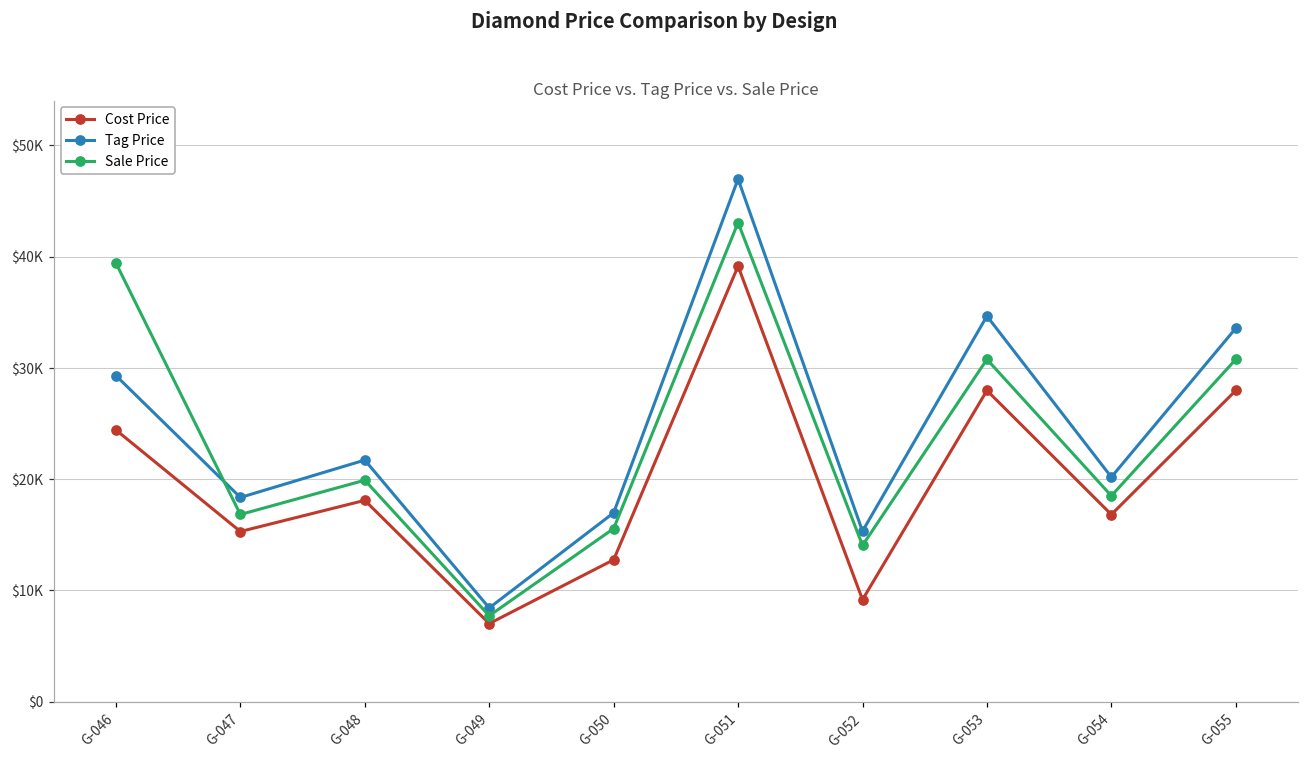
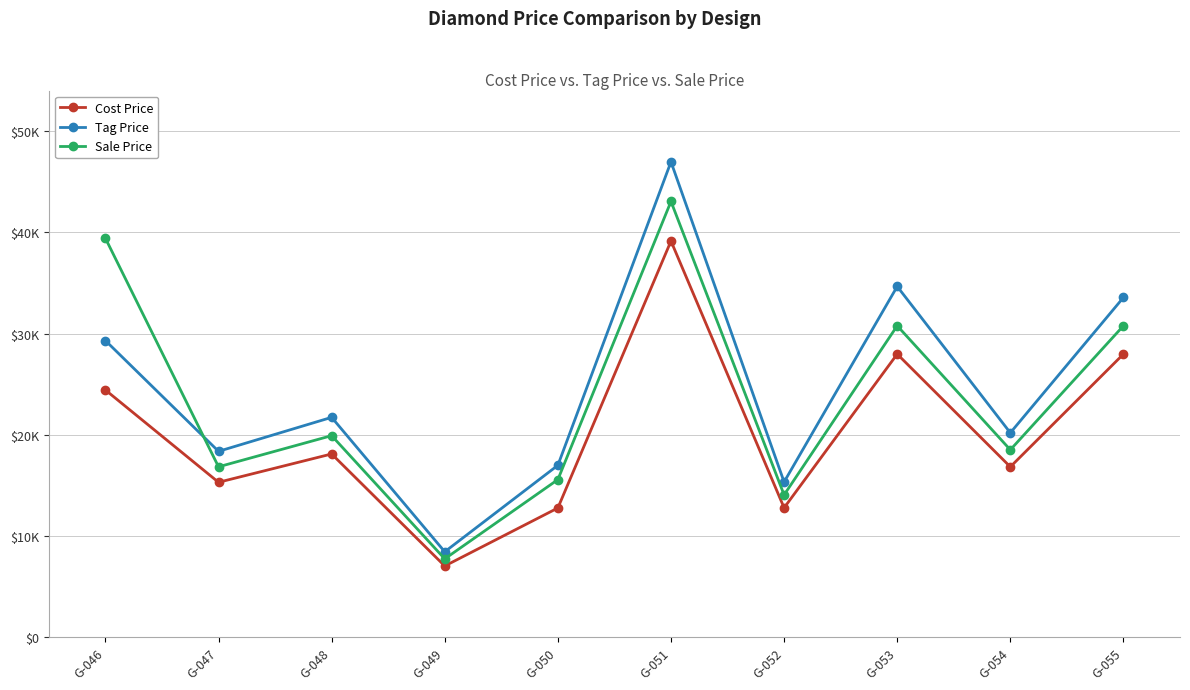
  {
    "Cost Price": {
      "G-046": "$24400",
      "G-047": "$15300",
      "G-048": "$18100",
      "G-049": "$7000",
      "G-050": "$12800",
      "G-051": "$39200",
-     "G-052": "$9200",
+     "G-052": "$12800",
      "G-053": "$28000",
      "G-054": "$16800",
      "G-055": "$28000"
    },
    "Tag Price": {
      "G-046": "$29300",
      "G-047": "$18400",
      "G-048": "$21700",
      "G-049": "$8400",
      "G-050": "$17000",
      "G-051": "$47000",
      "G-052": "$15300",
      "G-053": "$34700",
      "G-054": "$20200",
      "G-055": "$33600"
    },
    "Sale Price": {
      "G-046": "$39400",
      "G-047": "$16800",
      "G-048": "$19900",
      "G-049": "$7700",
      "G-050": "$15600",
      "G-051": "$43100",
      "G-052": "$14100",
      "G-053": "$30800",
      "G-054": "$18500",
      "G-055": "$30800"
    }
  }
